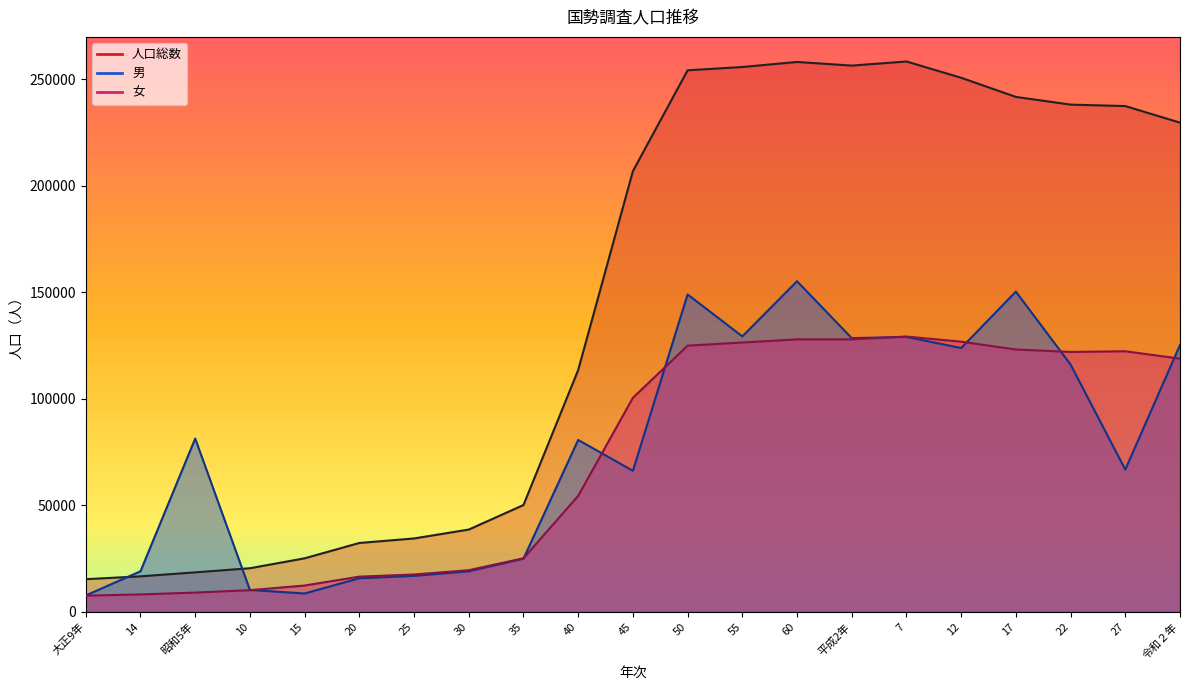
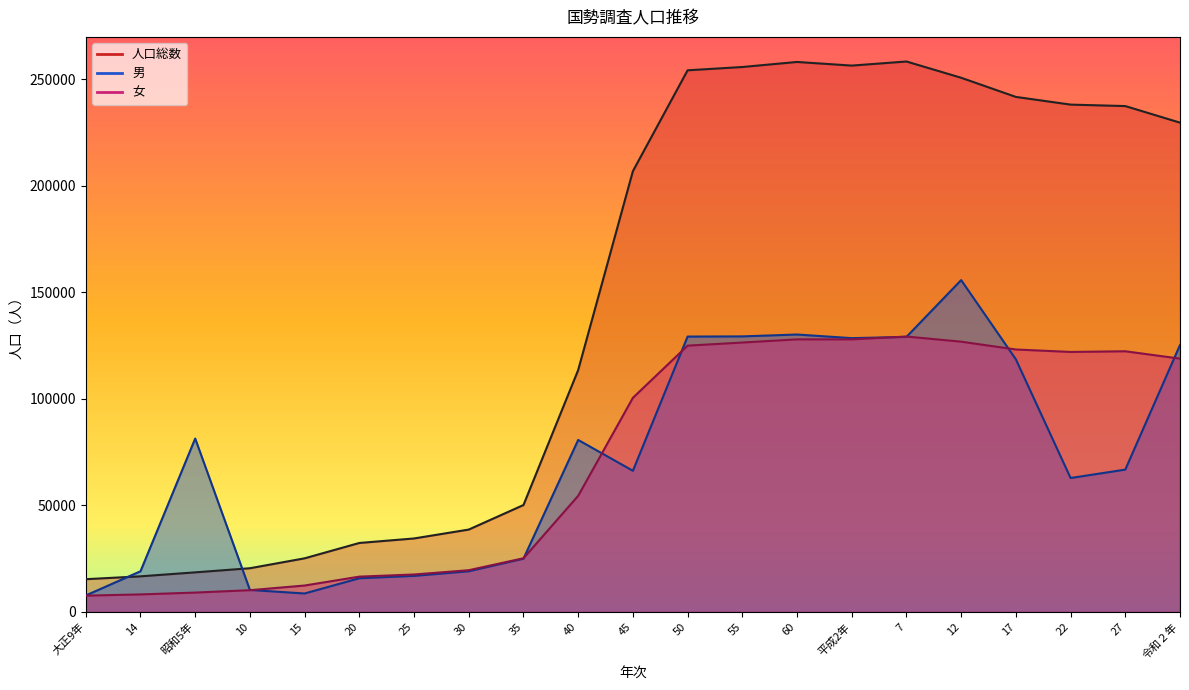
  {
    "男": {
      "14": 19000,
      "昭和5年": 81000,
      "15": 9000,
      "40": 81000,
      "45": 66000,
-     "50": 149000,
+     "50": 129000,
      "55": 129000,
-     "60": 155000,
-     "12": 124000,
-     "17": 150000,
-     "22": 116000,
+     "60": 130000,
+     "12": 156000,
+     "17": 119000,
+     "22": 63000,
      "27": 67000,
      "令和２年": 125000
    }
  }
